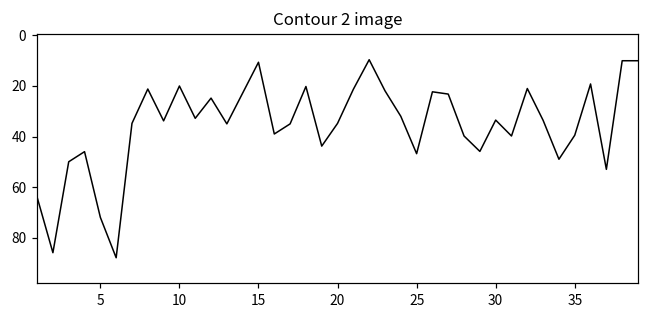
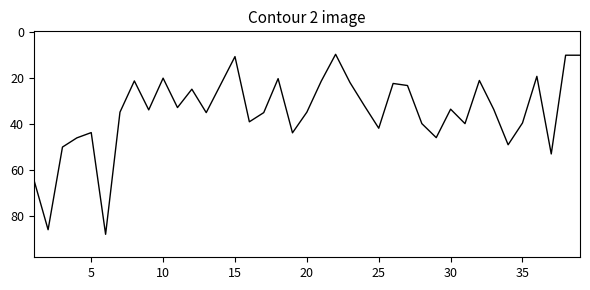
  {
-   "5": 72,
+   "5": 44,
    "10": 20,
    "15": 11,
    "20": 35,
-   "25": 47,
+   "25": 42,
    "30": 34,
    "35": 40
  }
